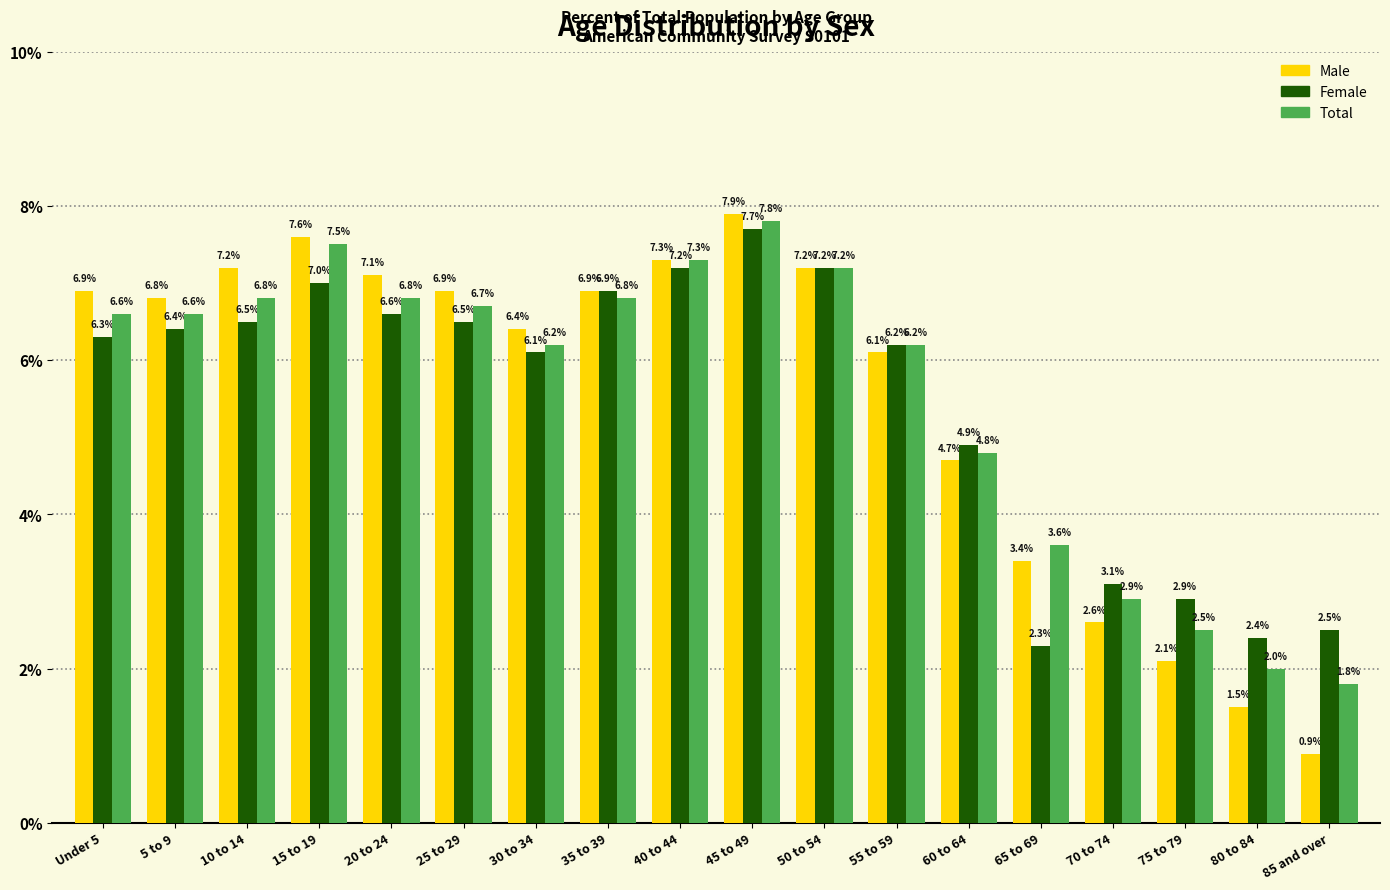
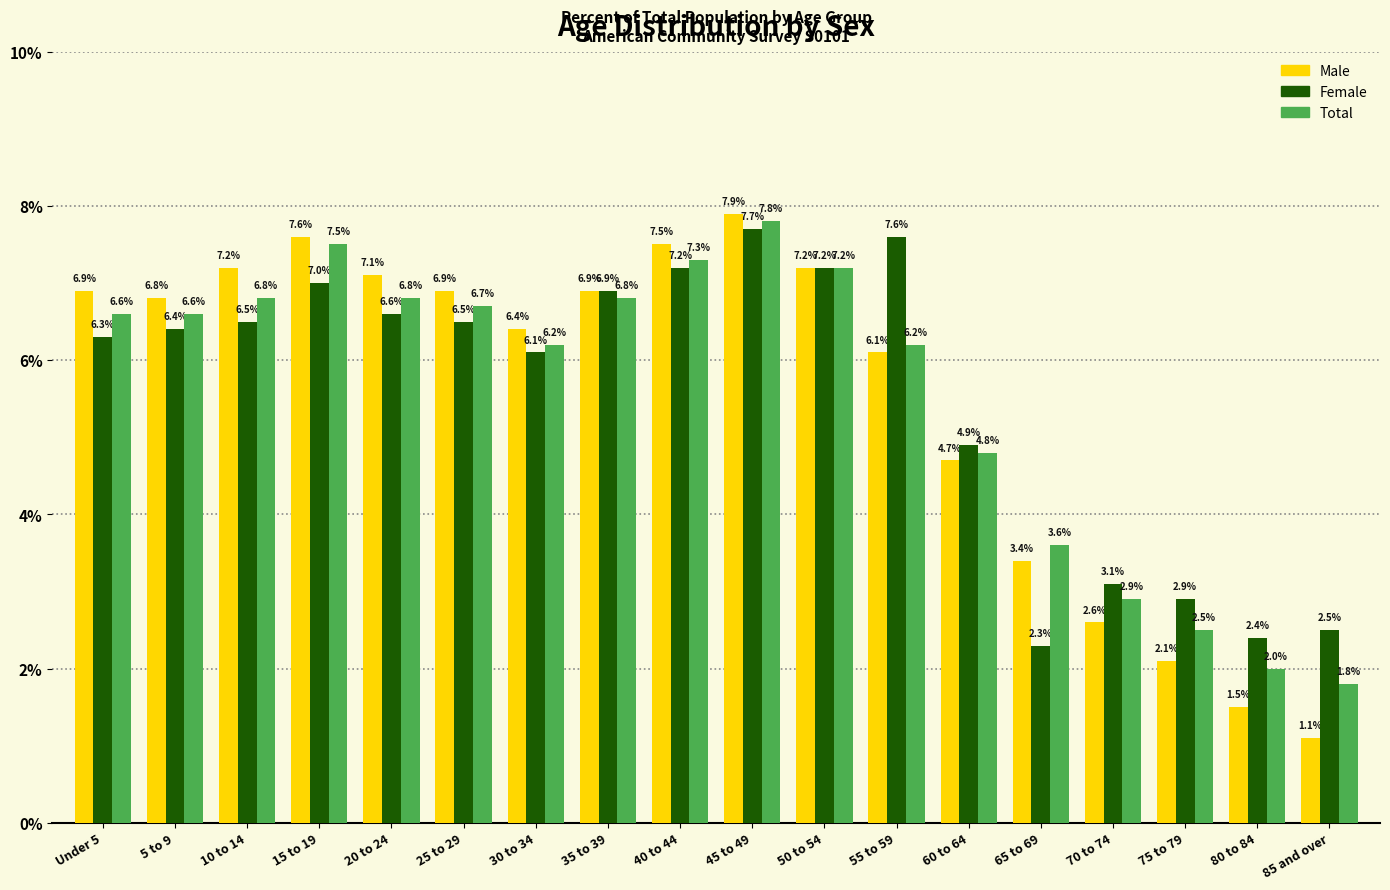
  {
    "Male": {
      "Under 5": "6.9%",
      "5 to 9": "6.8%",
      "10 to 14": "7.2%",
      "15 to 19": "7.6%",
      "20 to 24": "7.1%",
      "25 to 29": "6.9%",
      "30 to 34": "6.4%",
-     "40 to 44": "7.3%",
+     "40 to 44": "7.5%",
      "45 to 49": "7.9%",
      "55 to 59": "6.1%",
      "60 to 64": "4.7%",
      "65 to 69": "3.4%",
      "70 to 74": "2.6%",
      "75 to 79": "2.1%",
      "80 to 84": "1.5%",
-     "85 and over": "0.9%"
+     "85 and over": "1.1%"
    },
    "Female": {
      "Under 5": "6.3%",
      "5 to 9": "6.4%",
      "10 to 14": "6.5%",
      "15 to 19": "7.0%",
      "20 to 24": "6.6%",
      "25 to 29": "6.5%",
      "30 to 34": "6.1%",
      "40 to 44": "7.2%",
      "45 to 49": "7.7%",
-     "55 to 59": "6.2%",
+     "55 to 59": "7.6%",
      "60 to 64": "4.9%",
      "65 to 69": "2.3%",
      "70 to 74": "3.1%",
      "75 to 79": "2.9%",
      "80 to 84": "2.4%",
      "85 and over": "2.5%"
    },
    "Total": {
      "Under 5": "6.6%",
      "5 to 9": "6.6%",
      "10 to 14": "6.8%",
      "15 to 19": "7.5%",
      "20 to 24": "6.8%",
      "25 to 29": "6.7%",
      "30 to 34": "6.2%",
      "35 to 39": "6.8%",
      "40 to 44": "7.3%",
      "45 to 49": "7.8%",
      "60 to 64": "4.8%",
      "65 to 69": "3.6%",
      "70 to 74": "2.9%",
      "75 to 79": "2.5%",
      "80 to 84": "2.0%",
      "85 and over": "1.8%"
    }
  }
